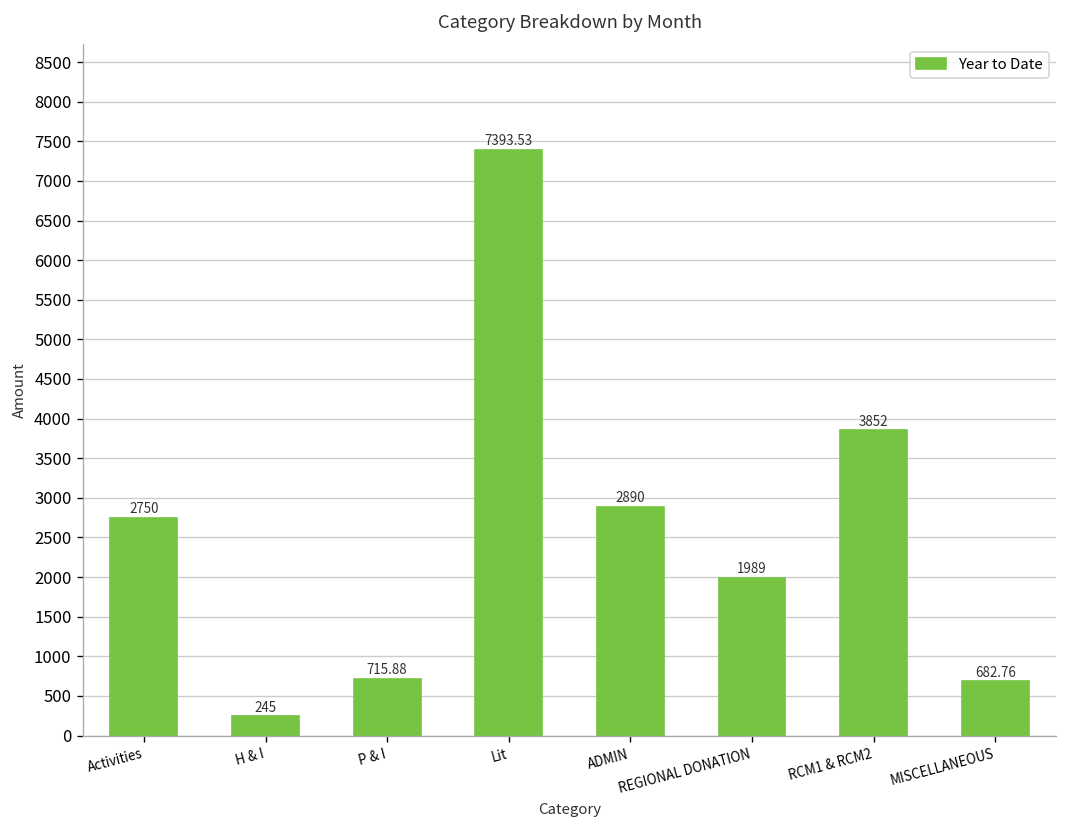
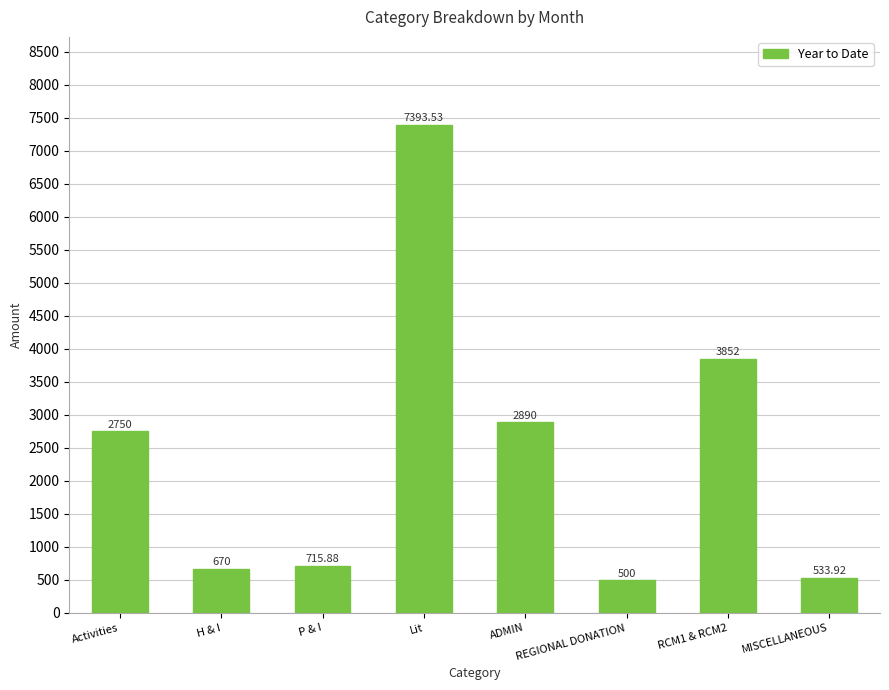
  {
    "Activities": 2750,
-   "H & I": 245,
+   "H & I": 670,
    "P & I": 715.88,
    "Lit": 7393.53,
    "ADMIN": 2890,
-   "REGIONAL DONATION": 1989,
+   "REGIONAL DONATION": 500,
    "RCM1 & RCM2": 3852,
-   "MISCELLANEOUS": 682.76
+   "MISCELLANEOUS": 533.92
  }
